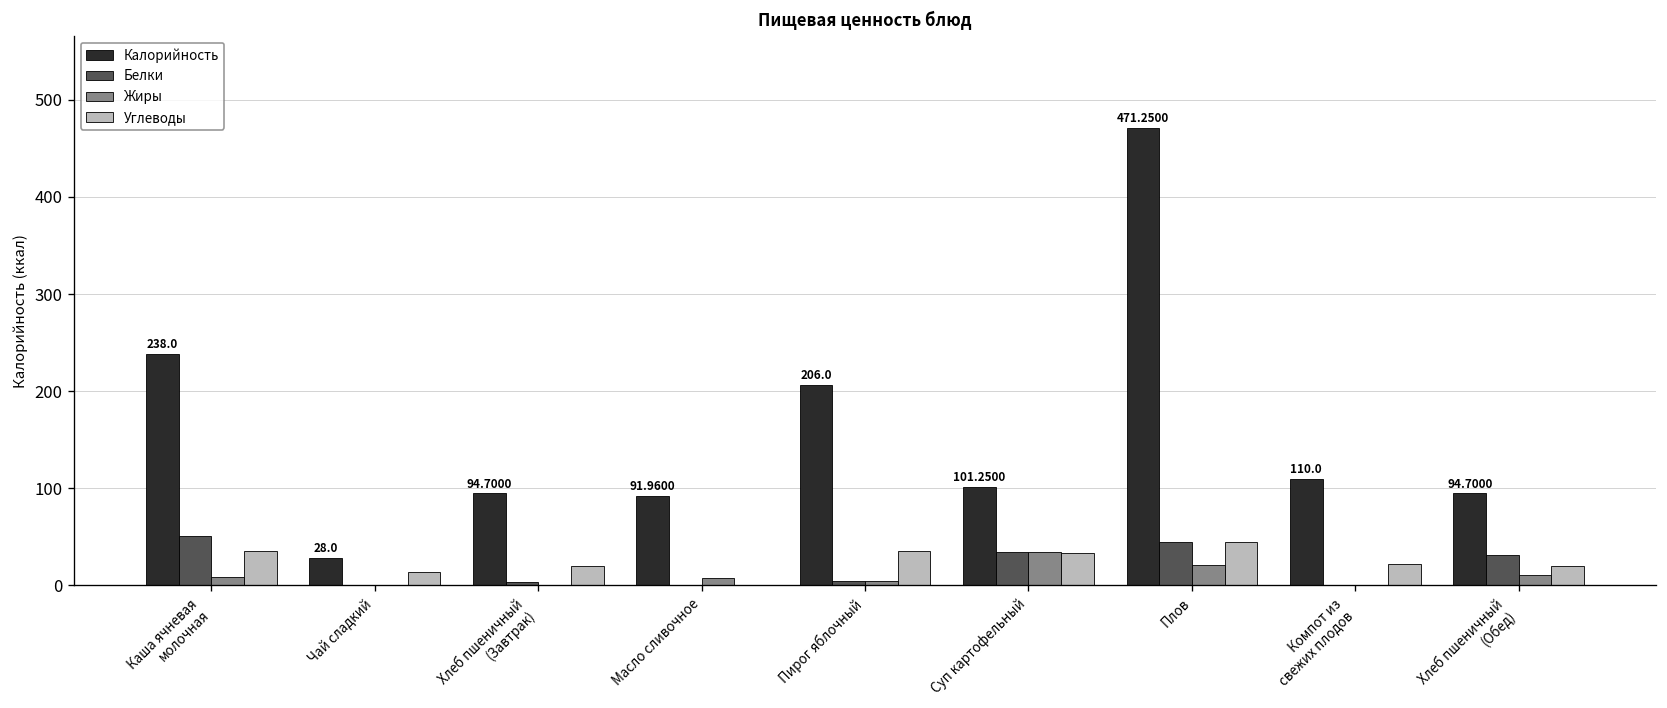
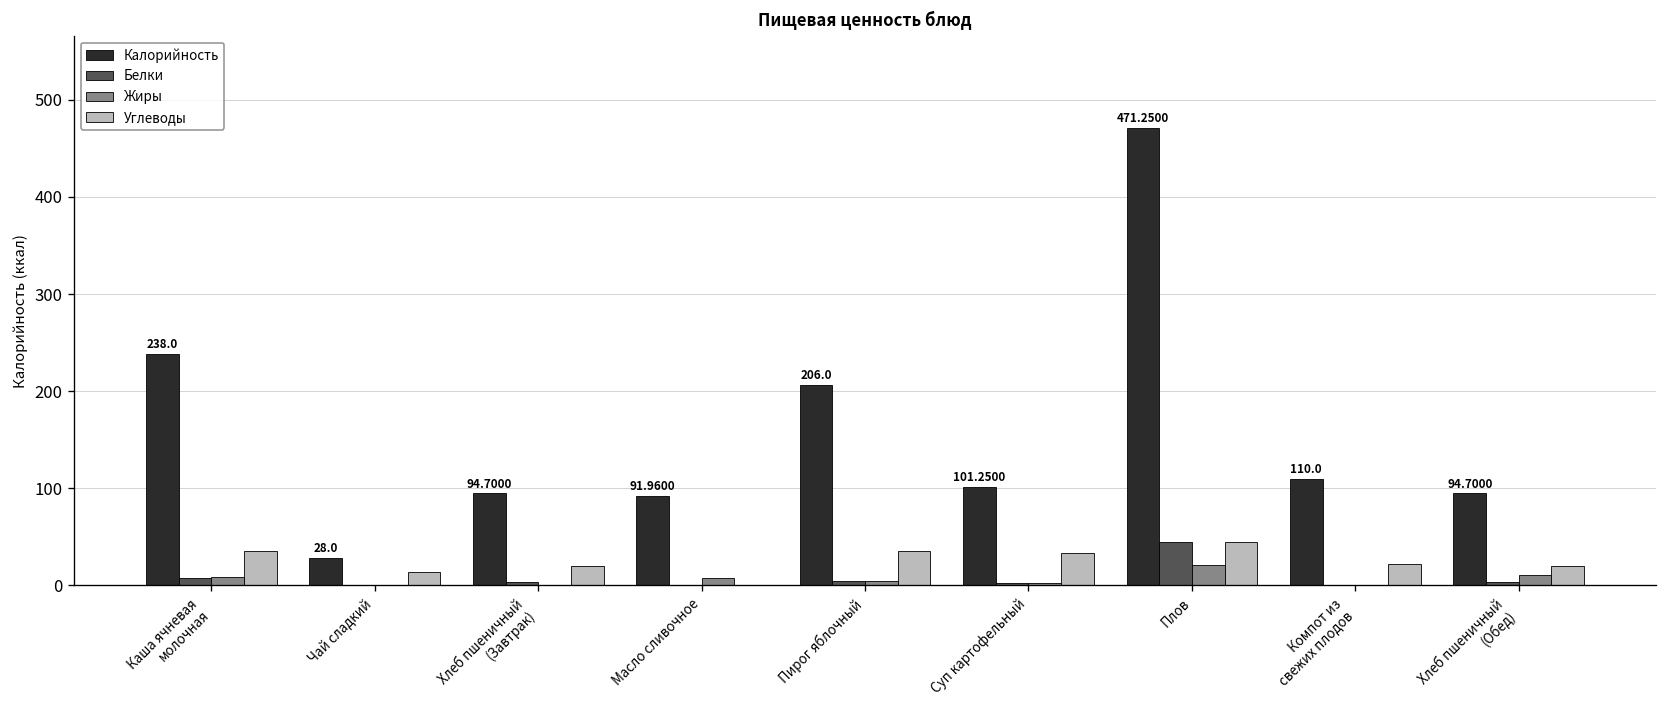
  {
    "Калорийность": {
      "Каша ячневая молочная": 238.0,
      "Чай сладкий": 28.0,
      "Хлеб пшеничный (Завтрак)": 94.7000,
      "Масло сливочное": 91.9600,
      "Пирог яблочный": 206.0,
      "Суп картофельный": 101.2500,
      "Плов": 471.2500,
      "Компот из свежих плодов": 110.0,
      "Хлеб пшеничный (Обед)": 94.7000
    },
    "Белки": {
-     "Каша ячневая молочная": 50,
+     "Каша ячневая молочная": 10,
      "Хлеб пшеничный (Завтрак)": 0,
      "Пирог яблочный": 10,
-     "Суп картофельный": 30,
+     "Суп картофельный": 0,
      "Плов": 40,
-     "Хлеб пшеничный (Обед)": 30
+     "Хлеб пшеничный (Обед)": 0
    },
    "Жиры": {
      "Каша ячневая молочная": 10,
      "Чай сладкий": 0,
      "Масло сливочное": 10,
      "Пирог яблочный": 10,
-     "Суп картофельный": 30,
+     "Суп картофельный": 0,
      "Плов": 20,
      "Хлеб пшеничный (Обед)": 10
    },
    "Углеводы": {
      "Каша ячневая молочная": 40,
      "Чай сладкий": 10,
      "Хлеб пшеничный (Завтрак)": 20,
      "Пирог яблочный": 40,
      "Суп картофельный": 30,
      "Плов": 40,
      "Компот из свежих плодов": 20,
      "Хлеб пшеничный (Обед)": 20
    }
  }
